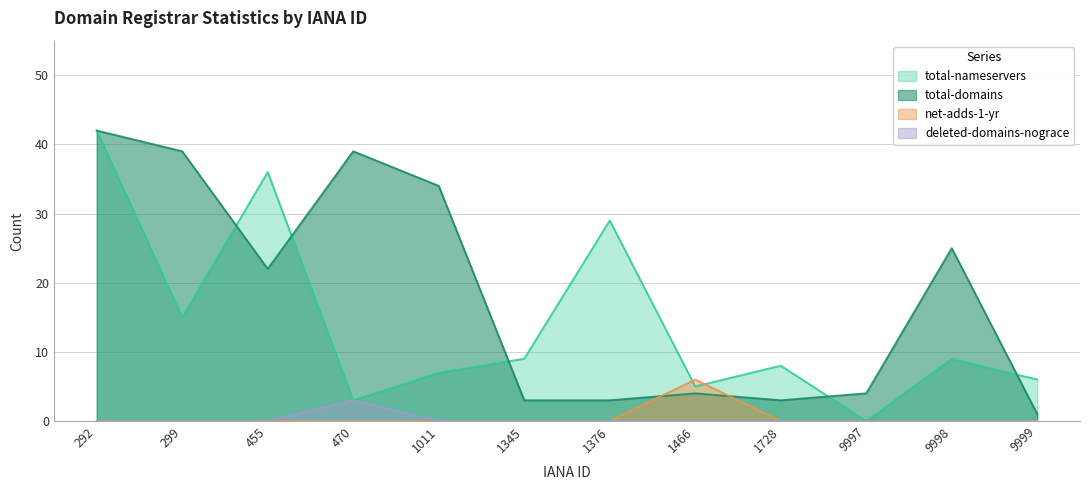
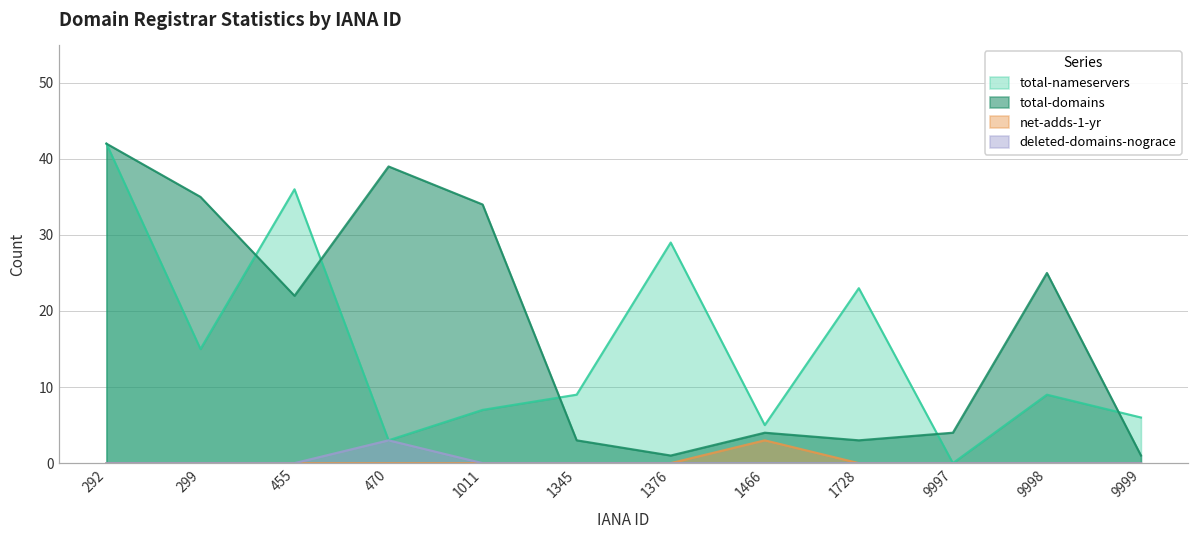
  {
    "total-nameservers": {
      "299": 15,
      "455": 36,
      "1011": 7,
      "1345": 9,
      "1376": 29,
      "1466": 5,
-     "1728": 8,
+     "1728": 23,
      "9998": 9,
      "9999": 6
    },
    "total-domains": {
-     "299": 39,
+     "299": 35,
      "455": 22,
      "470": 39,
      "1011": 34,
      "1345": 3,
-     "1376": 3,
+     "1376": 1,
      "1466": 4,
      "1728": 3,
      "9997": 4,
      "9998": 25,
      "9999": 1
    },
    "net-adds-1-yr": {
      "470": 0,
-     "1466": 6
+     "1466": 3
    },
    "deleted-domains-nograce": {
      "1466": 0
    }
  }
